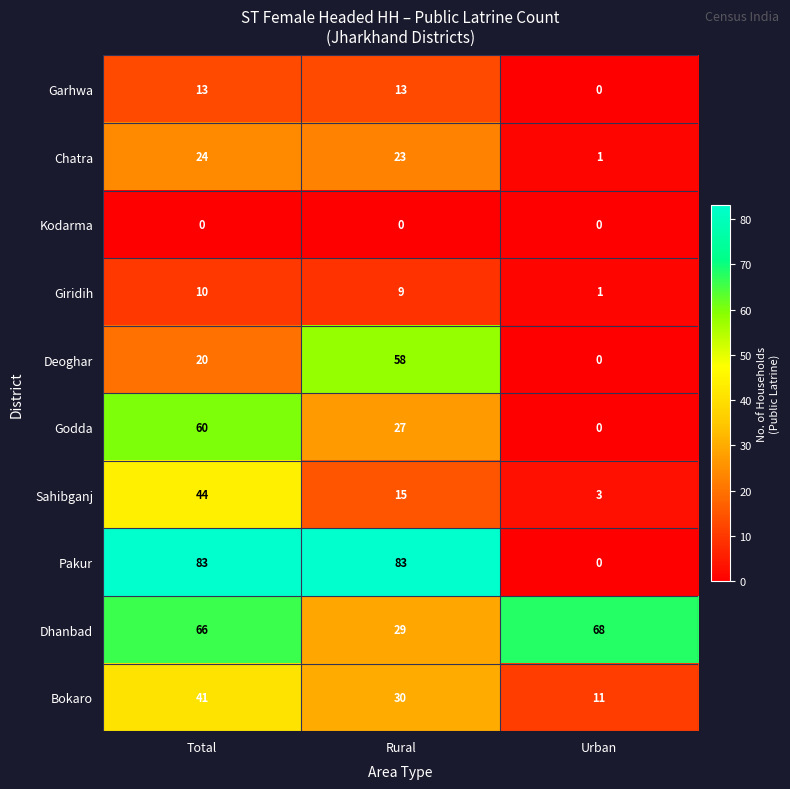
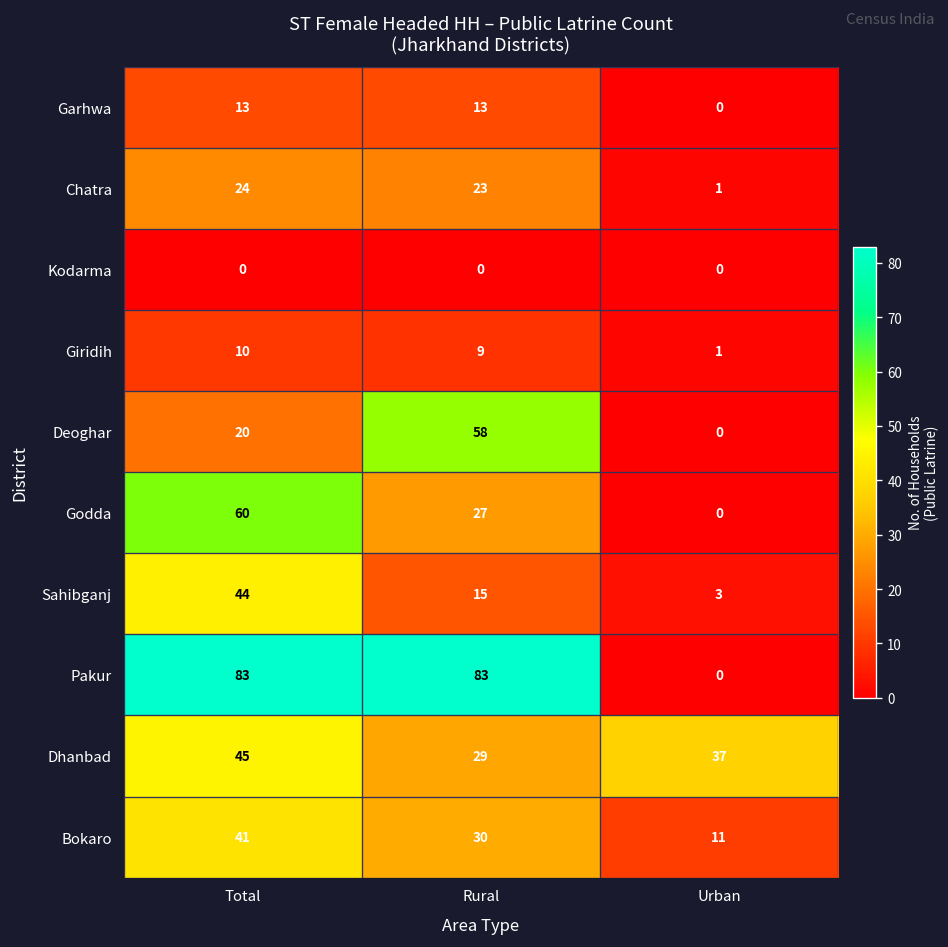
  {
    "Garhwa": {
      "Total": 13,
      "Rural": 13,
      "Urban": 0
    },
    "Chatra": {
      "Total": 24,
      "Rural": 23,
      "Urban": 1
    },
    "Kodarma": {
      "Total": 0,
      "Rural": 0,
      "Urban": 0
    },
    "Giridih": {
      "Total": 10,
      "Rural": 9,
      "Urban": 1
    },
    "Deoghar": {
      "Total": 20,
      "Rural": 58,
      "Urban": 0
    },
    "Godda": {
      "Total": 60,
      "Rural": 27,
      "Urban": 0
    },
    "Sahibganj": {
      "Total": 44,
      "Rural": 15,
      "Urban": 3
    },
    "Pakur": {
      "Total": 83,
      "Rural": 83,
      "Urban": 0
    },
    "Dhanbad": {
-     "Total": 66,
+     "Total": 45,
      "Rural": 29,
-     "Urban": 68
+     "Urban": 37
    },
    "Bokaro": {
      "Total": 41,
      "Rural": 30,
      "Urban": 11
    }
  }
